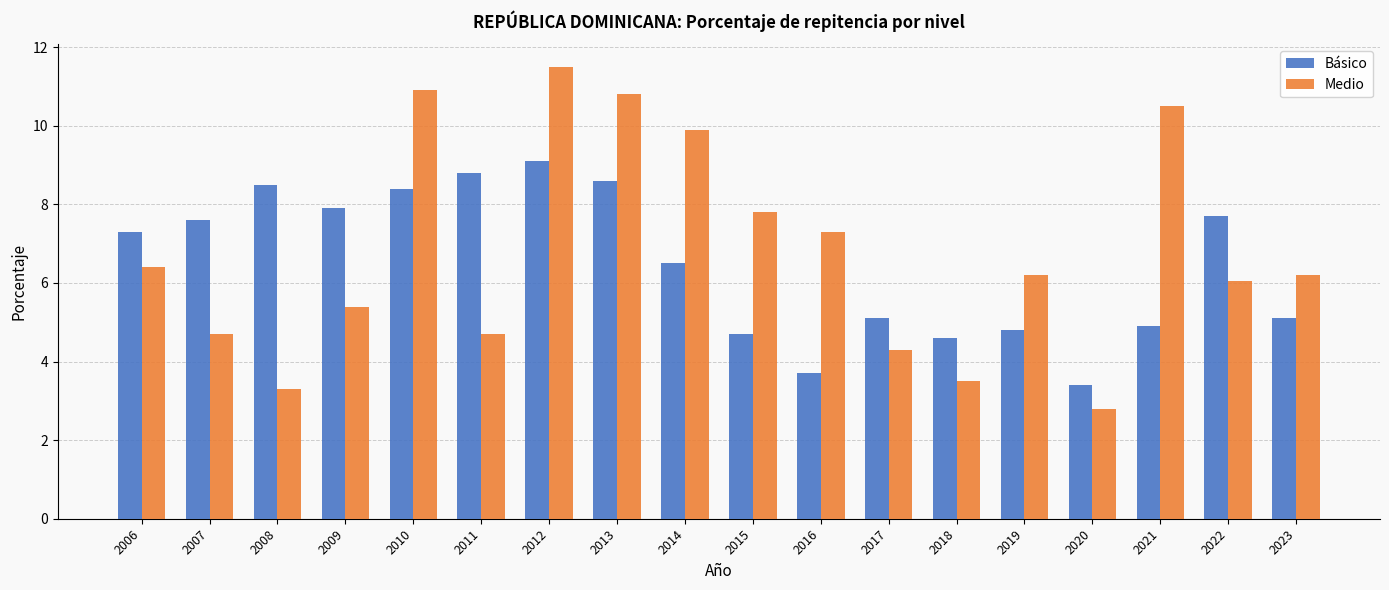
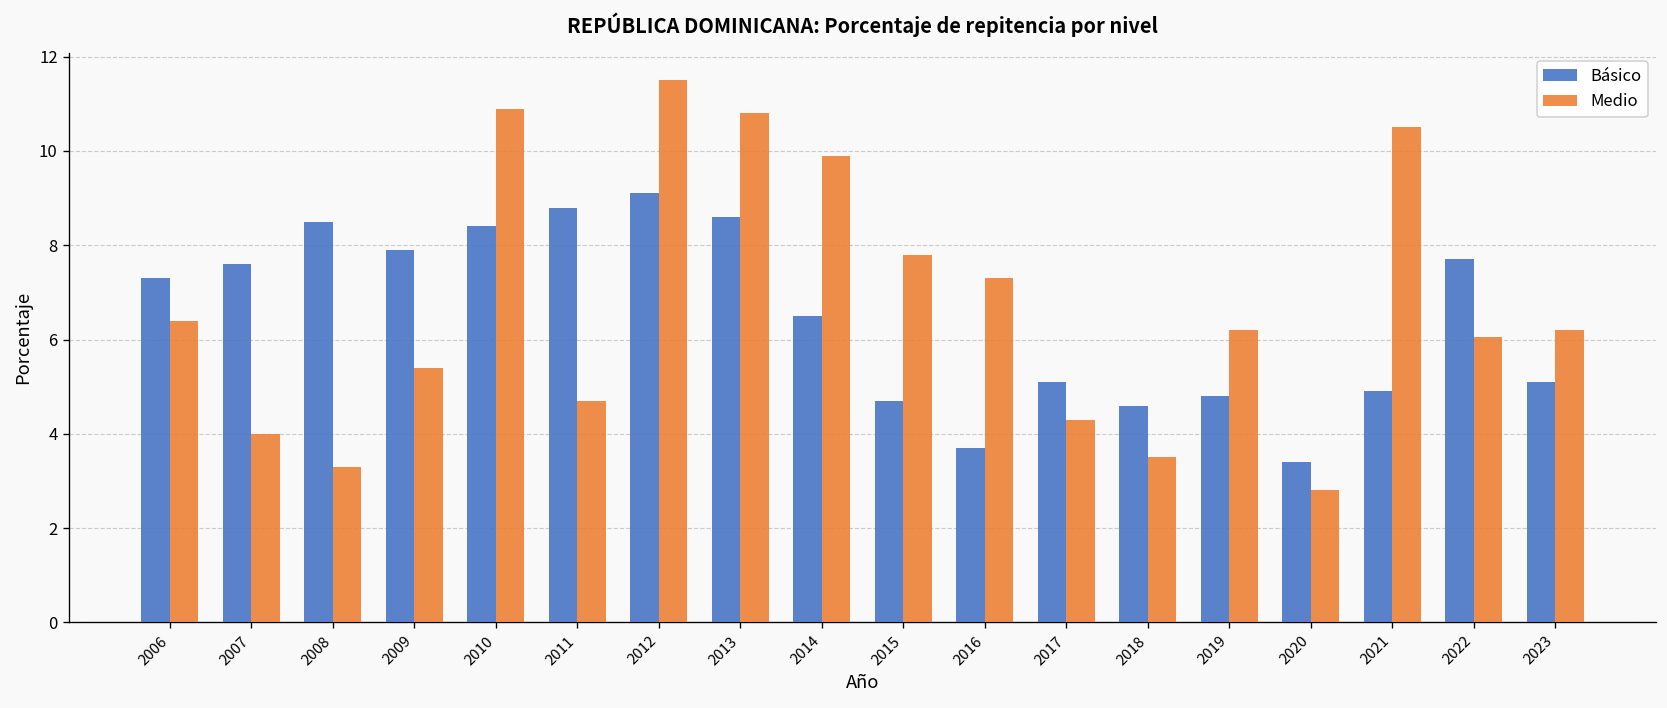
  {
    "Básico": {
      "2006": 7.3,
      "2007": 7.6,
      "2008": 8.5,
      "2009": 7.9,
      "2010": 8.4,
      "2011": 8.8,
      "2012": 9.1,
      "2013": 8.6,
      "2014": 6.5,
      "2015": 4.7,
      "2016": 3.7,
      "2017": 5.1,
      "2018": 4.6,
      "2019": 4.8,
      "2020": 3.4,
      "2021": 4.9,
      "2022": 7.7,
      "2023": 5.1
    },
    "Medio": {
      "2006": 6.4,
-     "2007": 4.7,
+     "2007": 4.0,
      "2008": 3.3,
      "2009": 5.4,
      "2010": 10.9,
      "2011": 4.7,
      "2012": 11.5,
      "2013": 10.8,
      "2014": 9.9,
      "2015": 7.8,
      "2016": 7.3,
      "2017": 4.3,
      "2018": 3.5,
      "2019": 6.2,
      "2020": 2.8,
      "2021": 10.5,
      "2022": 6.1,
      "2023": 6.2
    }
  }
